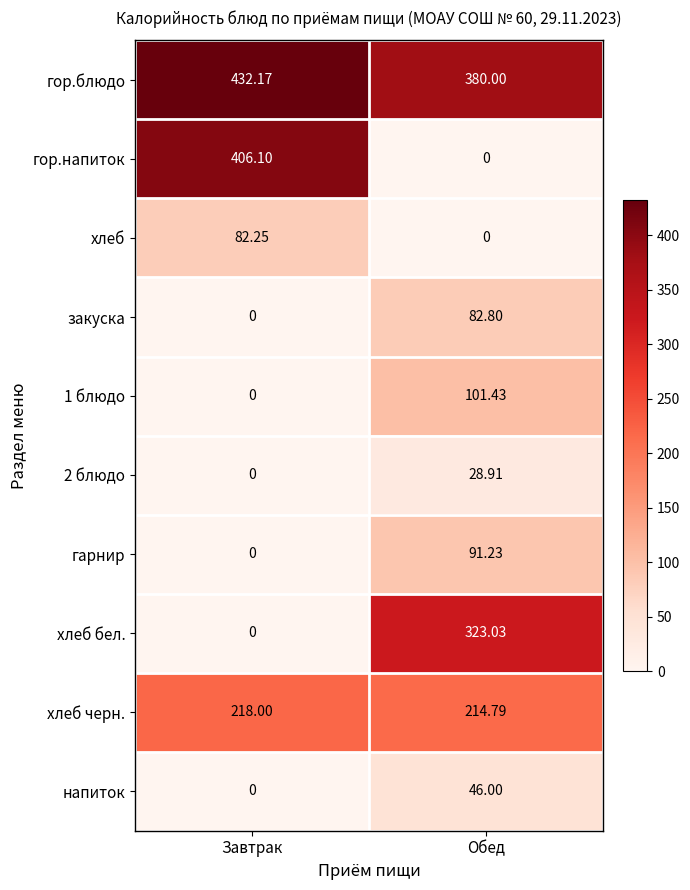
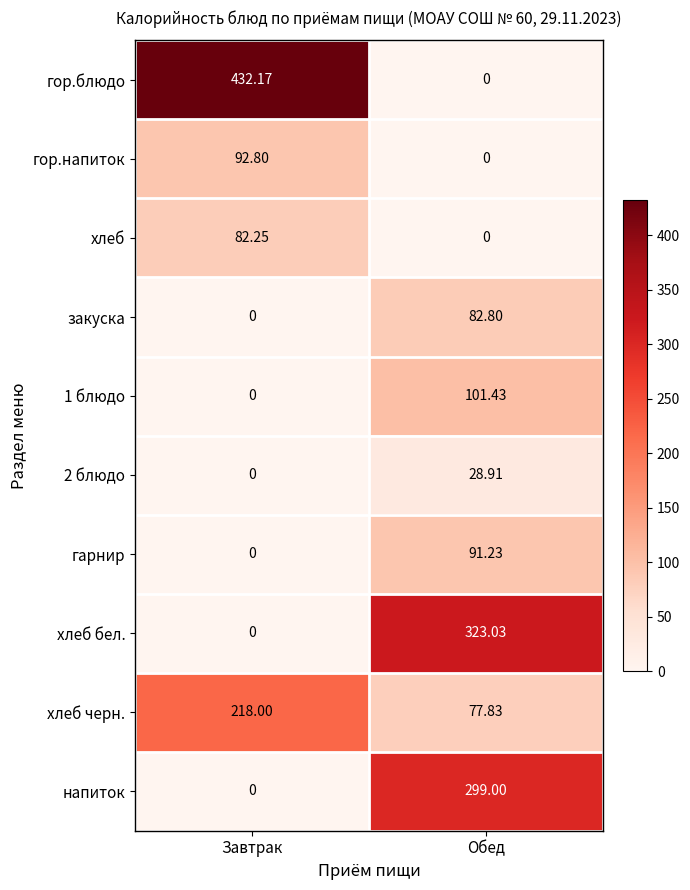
  {
    "гор.блюдо": {
      "Завтрак": 432.17,
-     "Обед": 380.00
+     "Обед": 0
    },
    "гор.напиток": {
-     "Завтрак": 406.10,
+     "Завтрак": 92.80,
      "Обед": 0
    },
    "хлеб": {
      "Завтрак": 82.25,
      "Обед": 0
    },
    "закуска": {
      "Завтрак": 0,
      "Обед": 82.80
    },
    "1 блюдо": {
      "Завтрак": 0,
      "Обед": 101.43
    },
    "2 блюдо": {
      "Завтрак": 0,
      "Обед": 28.91
    },
    "гарнир": {
      "Завтрак": 0,
      "Обед": 91.23
    },
    "хлеб бел.": {
      "Завтрак": 0,
      "Обед": 323.03
    },
    "хлеб черн.": {
      "Завтрак": 218.00,
-     "Обед": 214.79
+     "Обед": 77.83
    },
    "напиток": {
      "Завтрак": 0,
-     "Обед": 46.00
+     "Обед": 299.00
    }
  }
